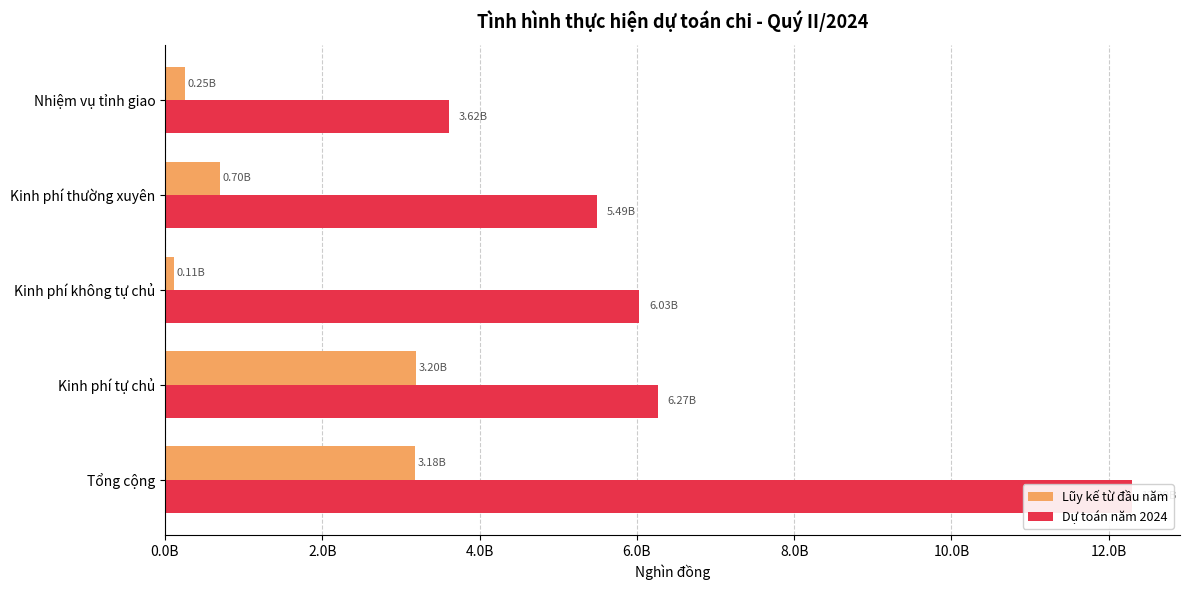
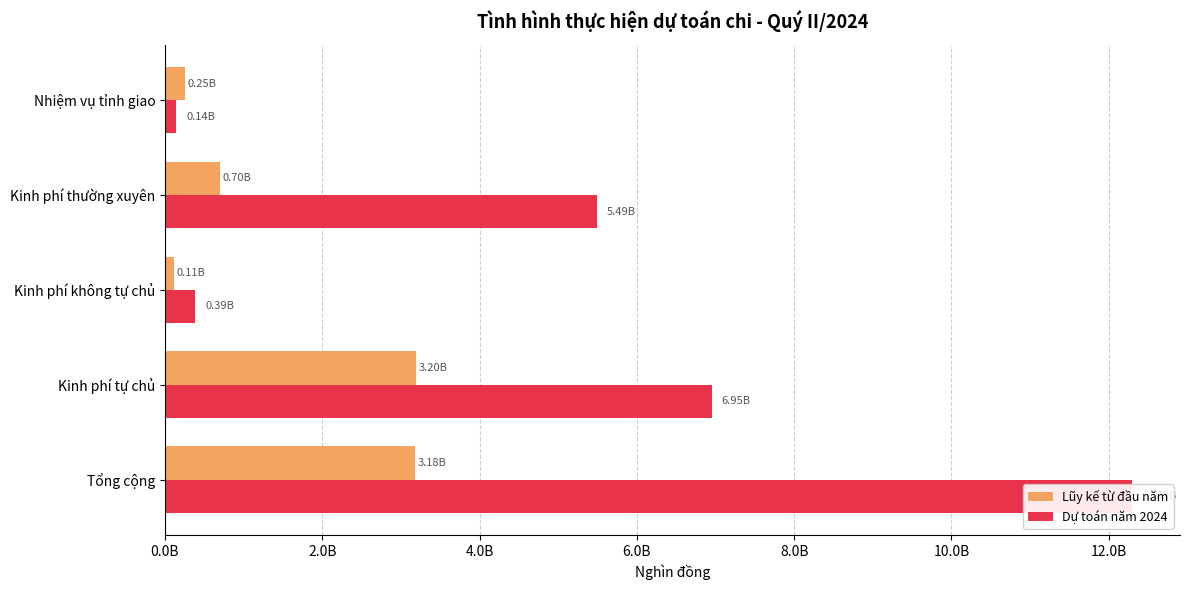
  {
    "Lũy kế từ đầu năm": {
      "Nhiệm vụ tỉnh giao": "0.25B",
      "Kinh phí thường xuyên": "0.70B",
      "Kinh phí không tự chủ": "0.11B",
      "Kinh phí tự chủ": "3.20B",
      "Tổng cộng": "3.18B"
    },
    "Dự toán năm 2024": {
-     "Nhiệm vụ tỉnh giao": "3.62B",
+     "Nhiệm vụ tỉnh giao": "0.14B",
      "Kinh phí thường xuyên": "5.49B",
-     "Kinh phí không tự chủ": "6.03B",
-     "Kinh phí tự chủ": "6.27B"
+     "Kinh phí không tự chủ": "0.39B",
+     "Kinh phí tự chủ": "6.95B"
    }
  }
